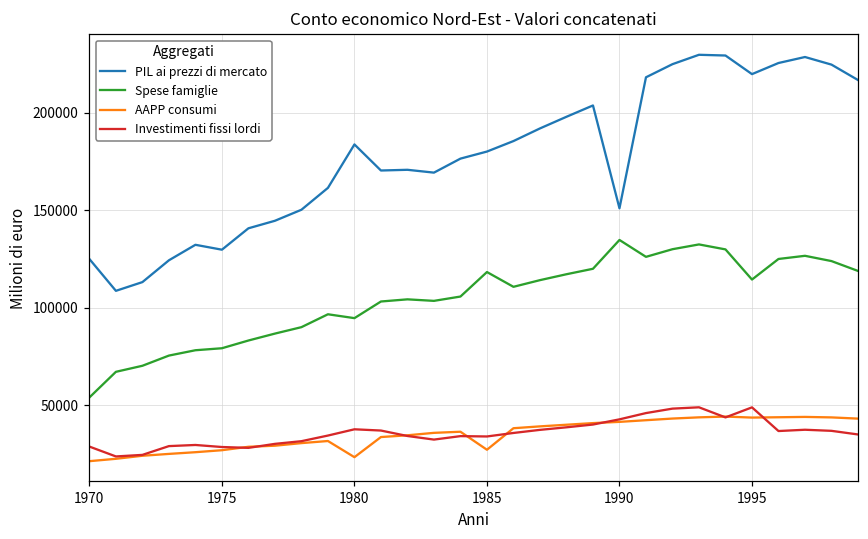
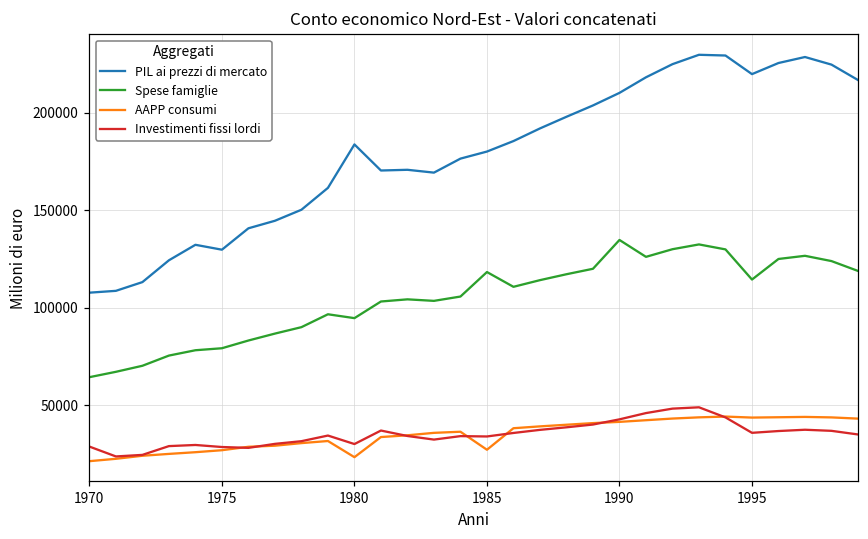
  {
    "PIL ai prezzi di mercato": {
-     "1970": 125000,
+     "1970": 108000,
      "1975": 130000,
      "1980": 184000,
      "1985": 180000,
-     "1990": 151000,
+     "1990": 210000,
      "1995": 220000
    },
    "Spese famiglie": {
-     "1970": 54000,
+     "1970": 64000,
      "1975": 79000,
      "1980": 95000,
      "1985": 118000,
      "1990": 135000,
      "1995": 115000
    },
    "AAPP consumi": {
      "1970": 21000,
      "1975": 27000,
      "1980": 23000,
      "1985": 27000,
      "1995": 44000
    },
    "Investimenti fissi lordi": {
      "1970": 29000,
      "1975": 29000,
-     "1980": 38000,
+     "1980": 30000,
      "1985": 34000,
-     "1995": 49000
+     "1995": 36000
    }
  }
